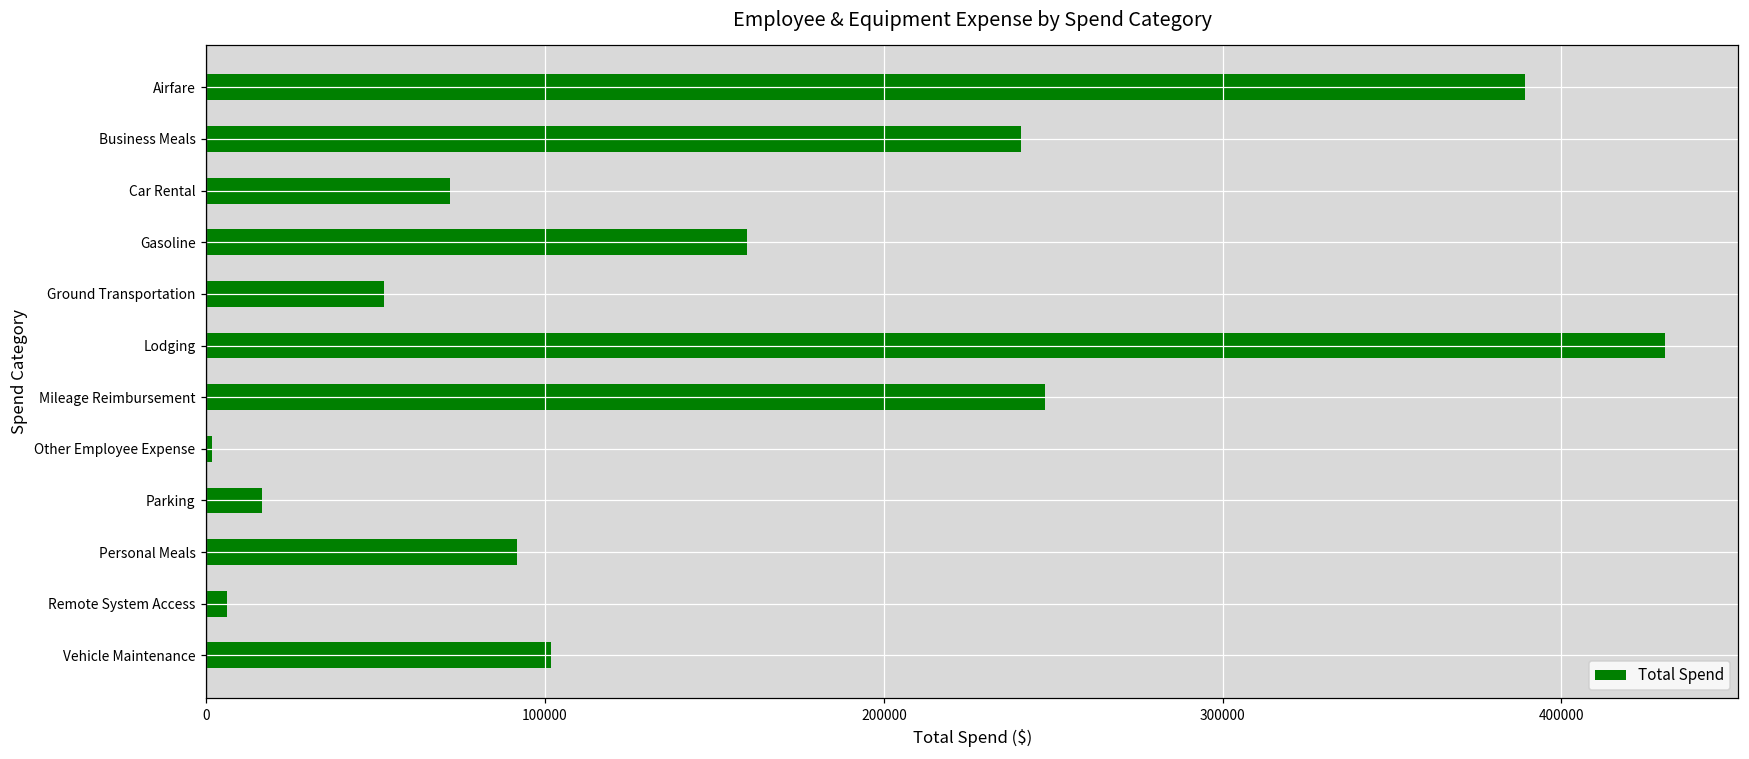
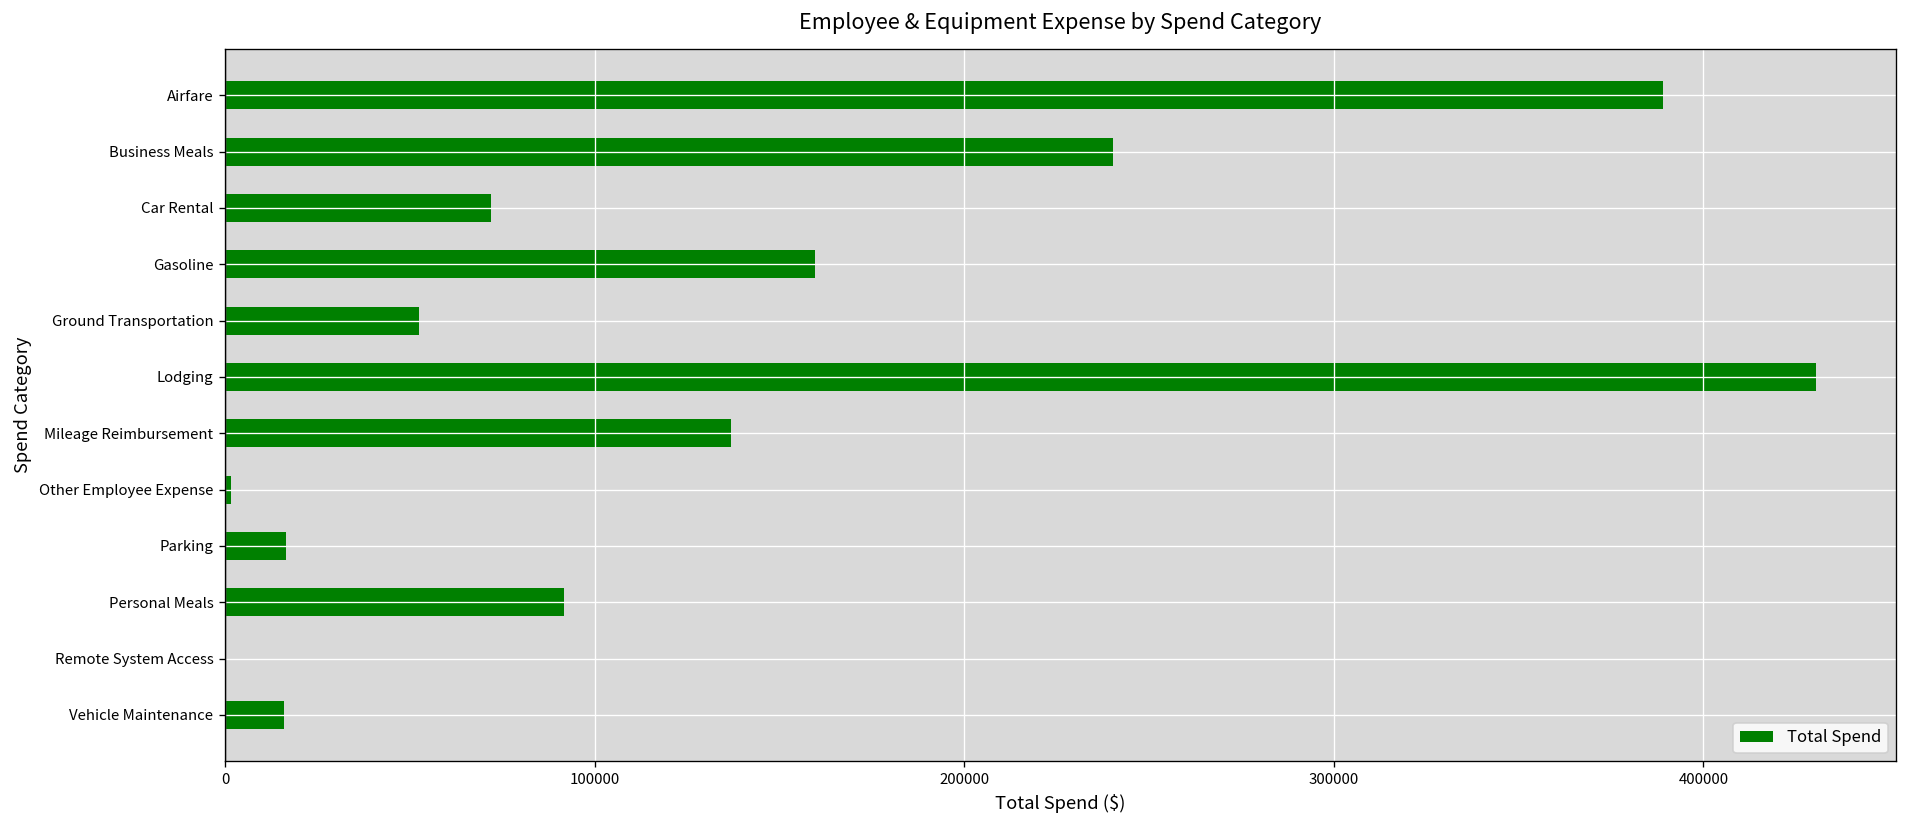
  {
    "Airfare": 389000,
    "Business Meals": 240000,
    "Car Rental": 72000,
    "Gasoline": 160000,
    "Ground Transportation": 52000,
    "Lodging": 431000,
-   "Mileage Reimbursement": 248000,
+   "Mileage Reimbursement": 137000,
    "Other Employee Expense": 2000,
    "Parking": 16000,
    "Personal Meals": 92000,
-   "Remote System Access": 6000,
-   "Vehicle Maintenance": 102000
+   "Remote System Access": 0,
+   "Vehicle Maintenance": 16000
  }
